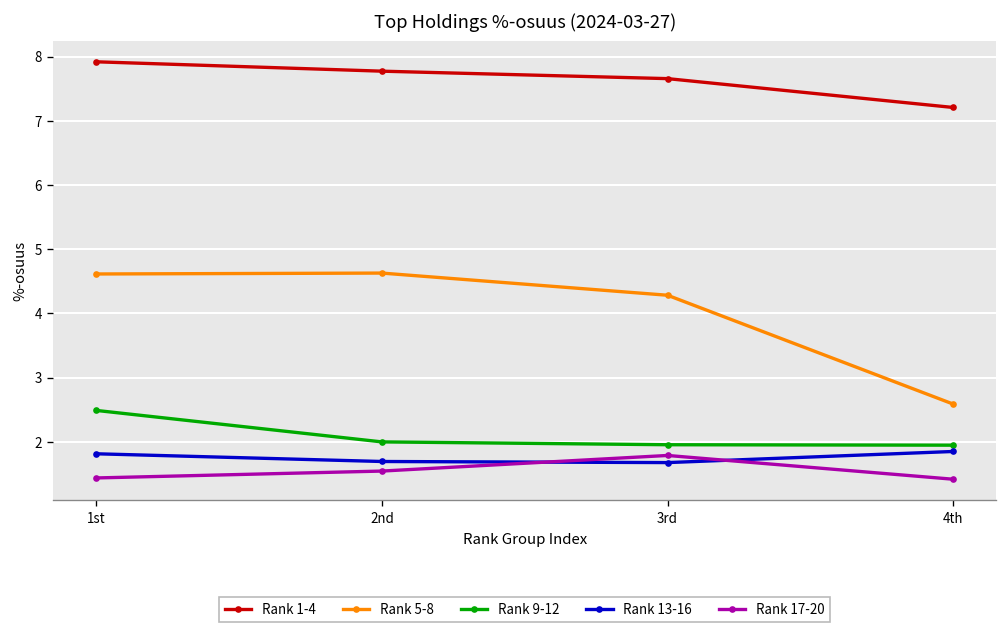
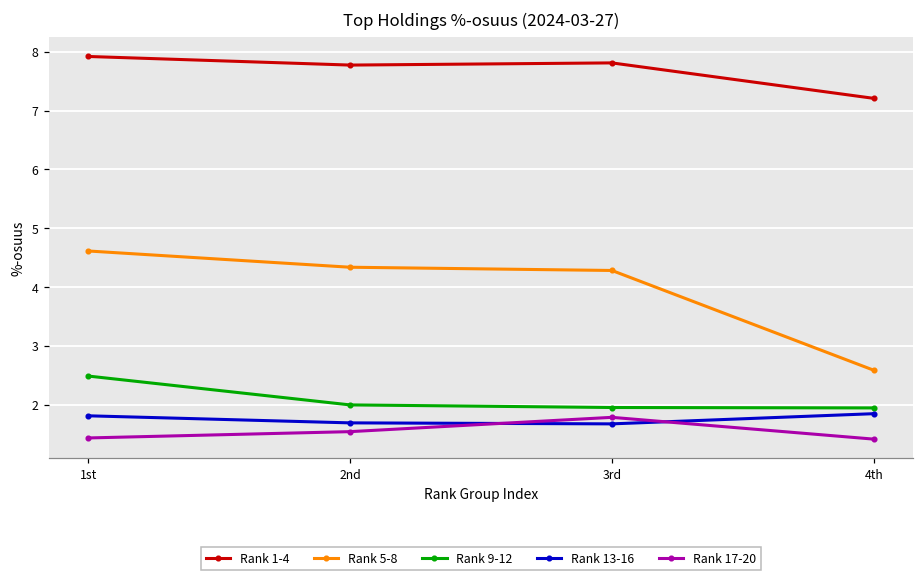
  {
    "Rank 1-4": {
      "1st": 7.9,
      "2nd": 7.8,
-     "3rd": 7.7,
+     "3rd": 7.8,
      "4th": 7.2
    },
    "Rank 5-8": {
      "1st": 4.6,
-     "2nd": 4.6,
+     "2nd": 4.3,
      "3rd": 4.3,
      "4th": 2.6
    },
    "Rank 9-12": {
      "1st": 2.5,
      "2nd": 2.0,
      "3rd": 2.0,
      "4th": 2.0
    },
    "Rank 13-16": {
      "1st": 1.8,
      "2nd": 1.7,
      "3rd": 1.7,
      "4th": 1.9
    },
    "Rank 17-20": {
      "1st": 1.4,
      "2nd": 1.5,
      "3rd": 1.8,
      "4th": 1.4
    }
  }
